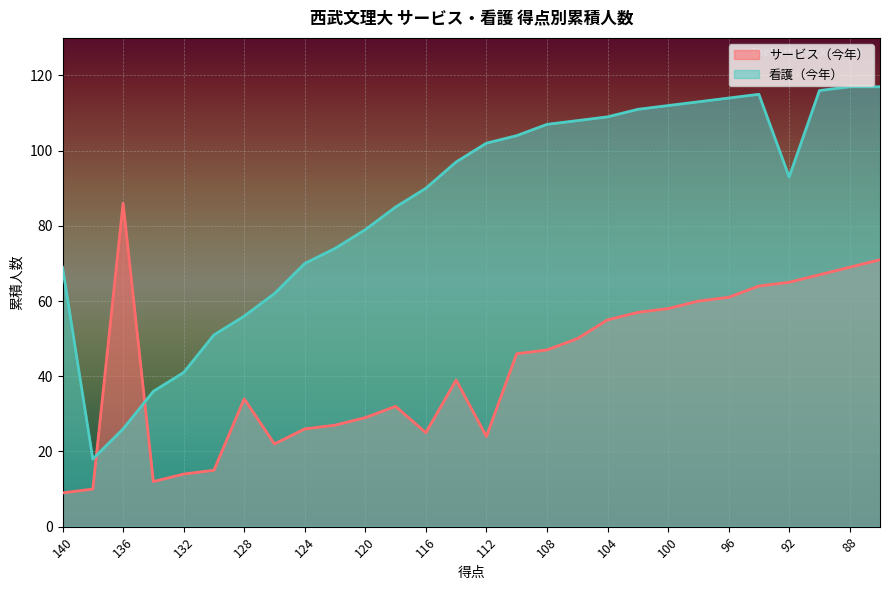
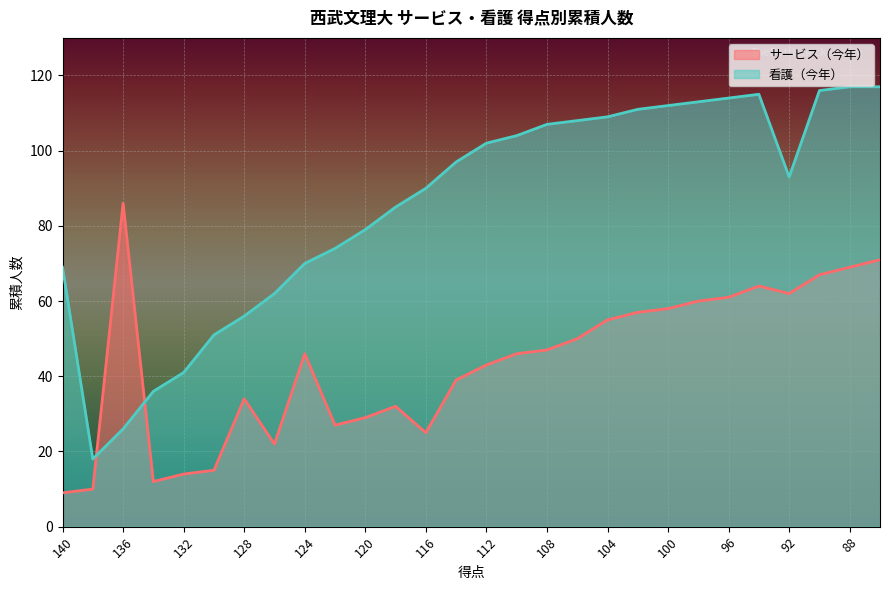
  {
    "サービス（今年）": {
      "140": 9,
      "136": 86,
      "132": 14,
      "128": 34,
-     "124": 26,
+     "124": 46,
      "120": 29,
      "116": 25,
-     "112": 24,
+     "112": 43,
      "108": 47,
      "104": 55,
      "100": 58,
      "96": 61,
-     "92": 65,
+     "92": 62,
      "88": 69
    },
    "看護（今年）": {
      "140": 69,
      "136": 26,
      "132": 41,
      "128": 56,
      "124": 70,
      "120": 79,
      "116": 90,
      "112": 102,
      "108": 107,
      "104": 109,
      "100": 112,
      "96": 114,
      "92": 93,
      "88": 117
    }
  }
